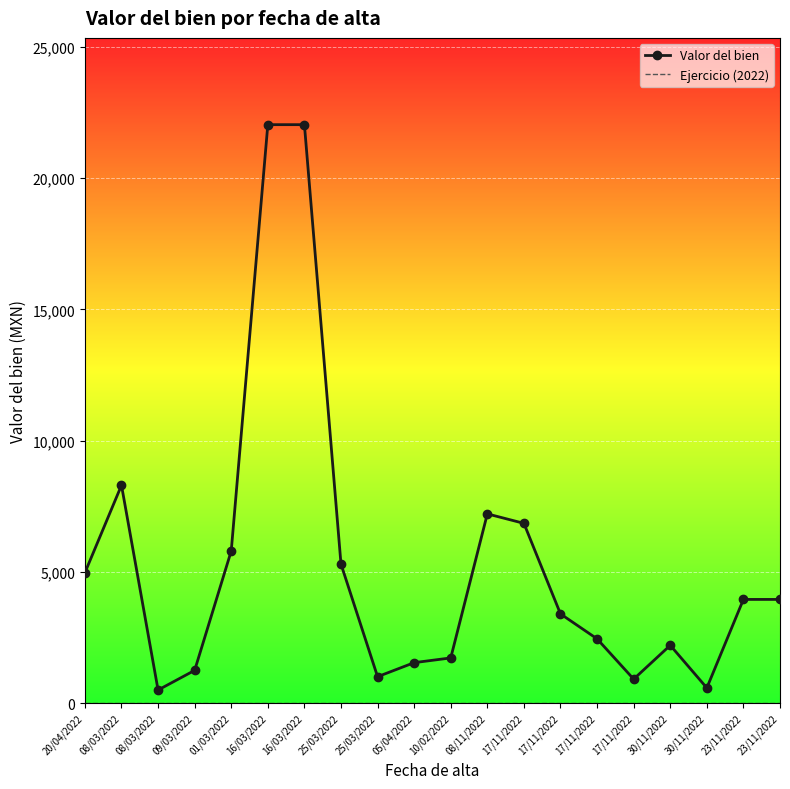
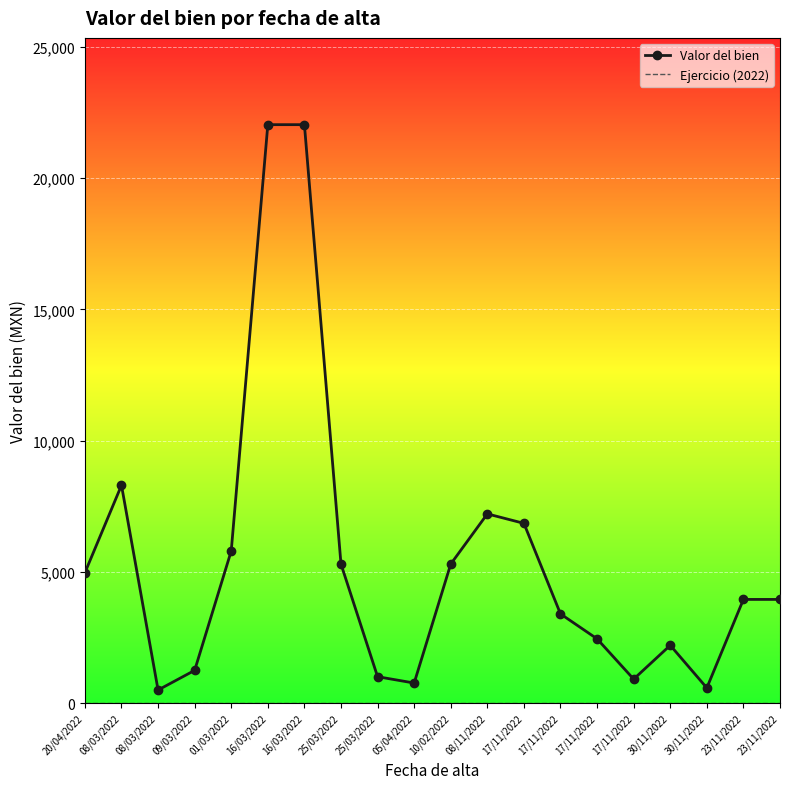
  {
    "Valor del bien": {
      "20/04/2022": "5,000",
      "09/03/2022": "1,200",
      "01/03/2022": "5,800",
-     "05/04/2022": "1,500",
-     "10/02/2022": "1,700",
+     "05/04/2022": "800",
+     "10/02/2022": "5,300",
      "08/11/2022": "7,200"
    },
    "Ejercicio (2022)": {
      "20/04/2022": "0",
      "09/03/2022": "0",
      "01/03/2022": "0",
      "05/04/2022": "0",
      "10/02/2022": "0",
      "08/11/2022": "0"
    }
  }
